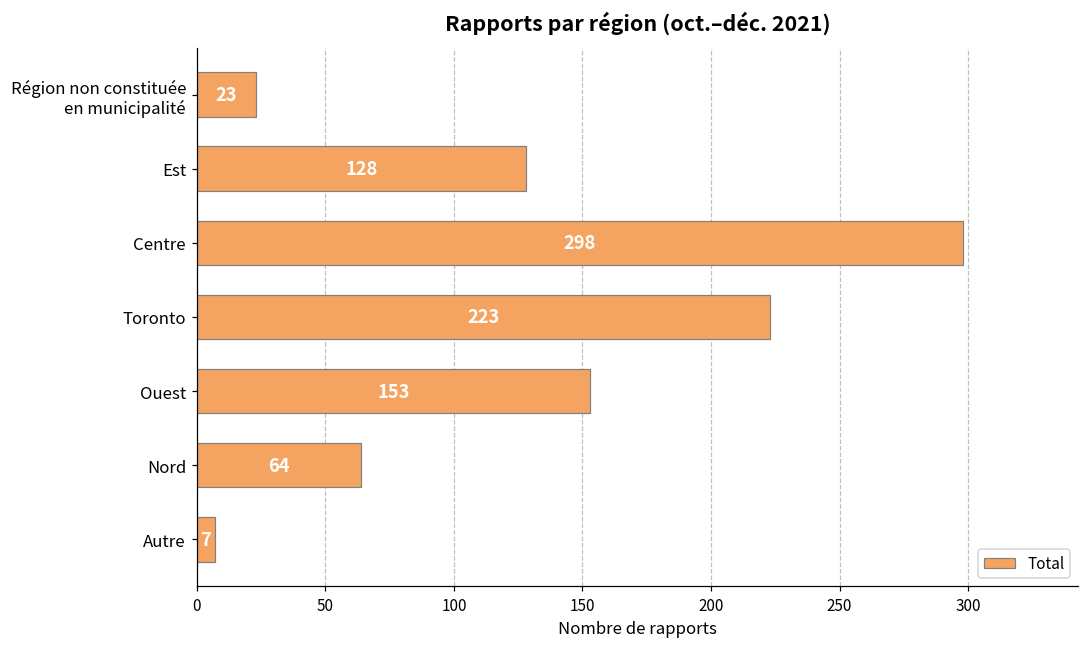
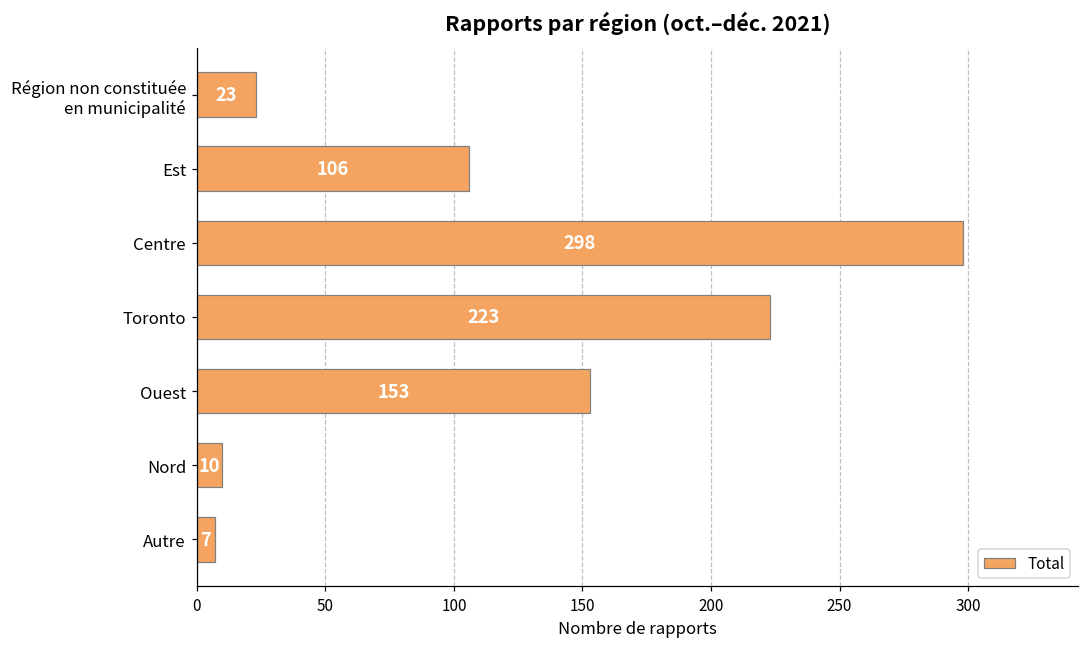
  {
    "Région non constituée en municipalité": 23,
-   "Est": 128,
+   "Est": 106,
    "Centre": 298,
    "Toronto": 223,
    "Ouest": 153,
-   "Nord": 64,
+   "Nord": 10,
    "Autre": 7
  }
